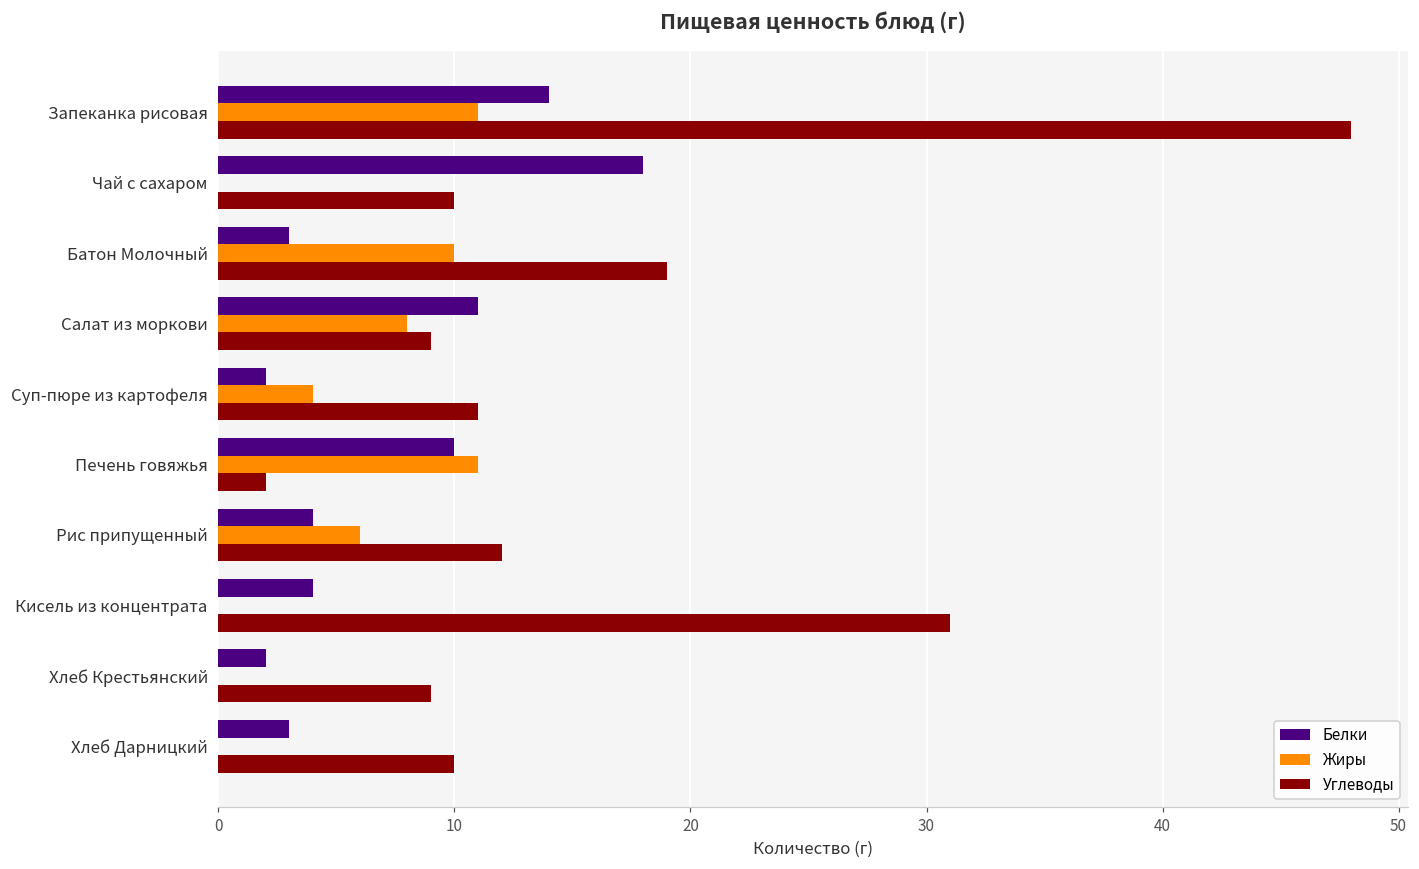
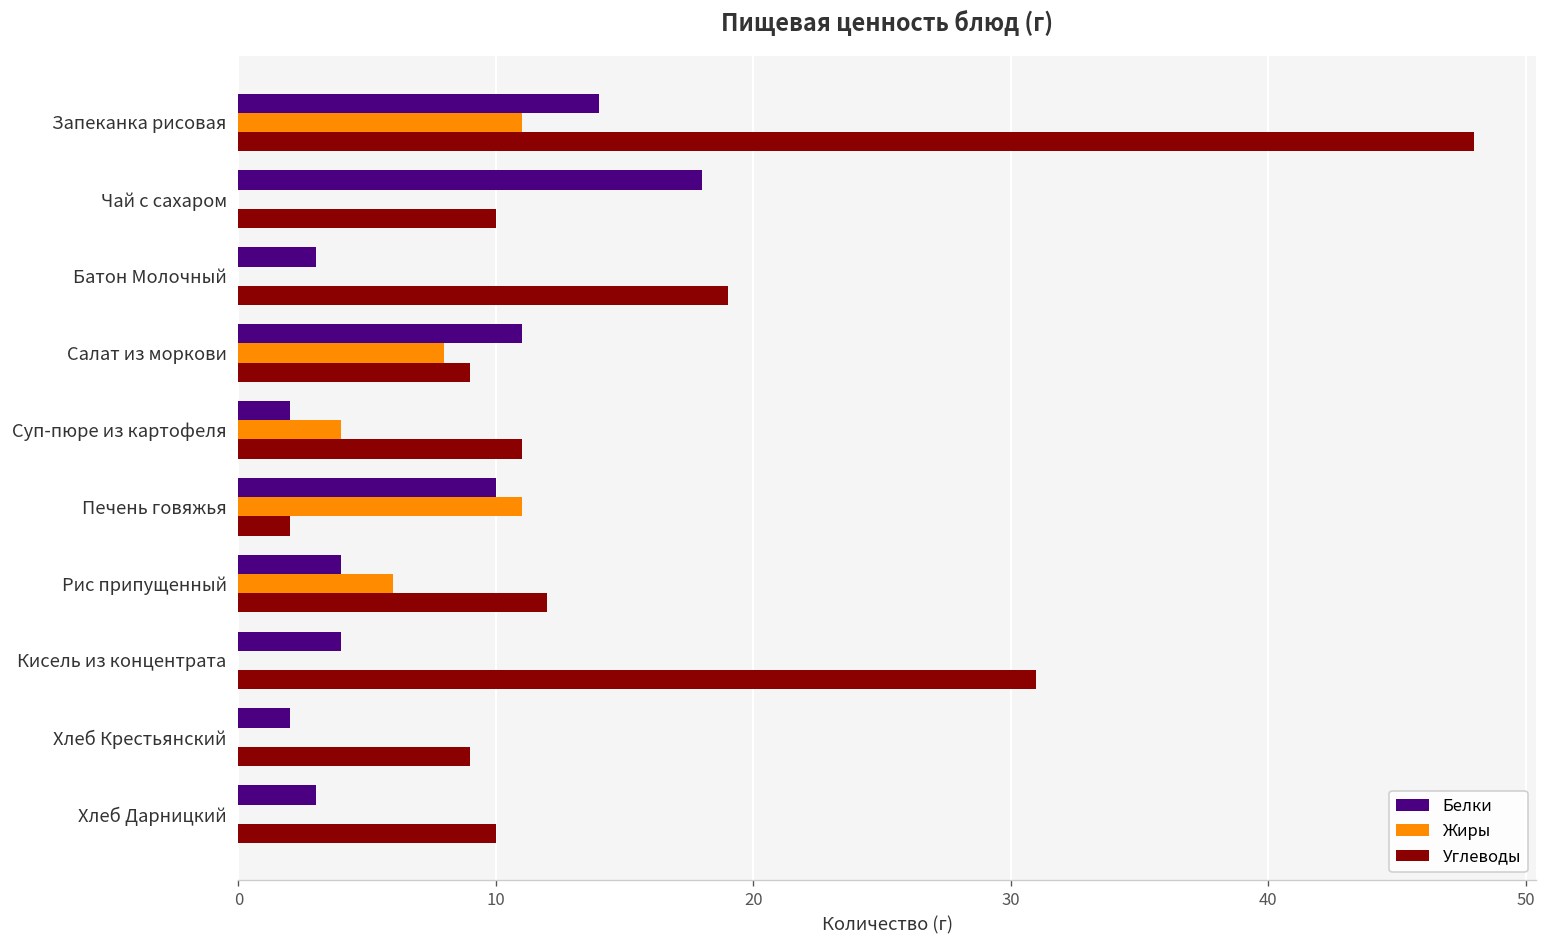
  {
    "Белки": {
      "Запеканка рисовая": 14,
      "Чай с сахаром": 18,
      "Батон Молочный": 3,
      "Салат из моркови": 11,
      "Суп-пюре из картофеля": 2,
      "Печень говяжья": 10,
      "Рис припущенный": 4,
      "Кисель из концентрата": 4,
      "Хлеб Крестьянский": 2,
      "Хлеб Дарницкий": 3
    },
    "Жиры": {
      "Запеканка рисовая": 11,
      "Чай с сахаром": 0,
-     "Батон Молочный": 10,
+     "Батон Молочный": 0,
      "Салат из моркови": 8,
      "Суп-пюре из картофеля": 4,
      "Печень говяжья": 11,
      "Рис припущенный": 6,
      "Кисель из концентрата": 0,
      "Хлеб Крестьянский": 0,
      "Хлеб Дарницкий": 0
    },
    "Углеводы": {
      "Запеканка рисовая": 48,
      "Чай с сахаром": 10,
      "Батон Молочный": 19,
      "Салат из моркови": 9,
      "Суп-пюре из картофеля": 11,
      "Печень говяжья": 2,
      "Рис припущенный": 12,
      "Кисель из концентрата": 31,
      "Хлеб Крестьянский": 9,
      "Хлеб Дарницкий": 10
    }
  }
